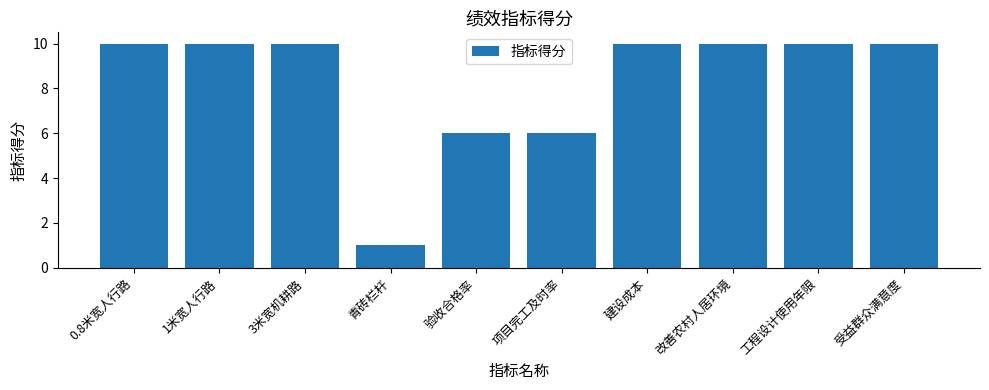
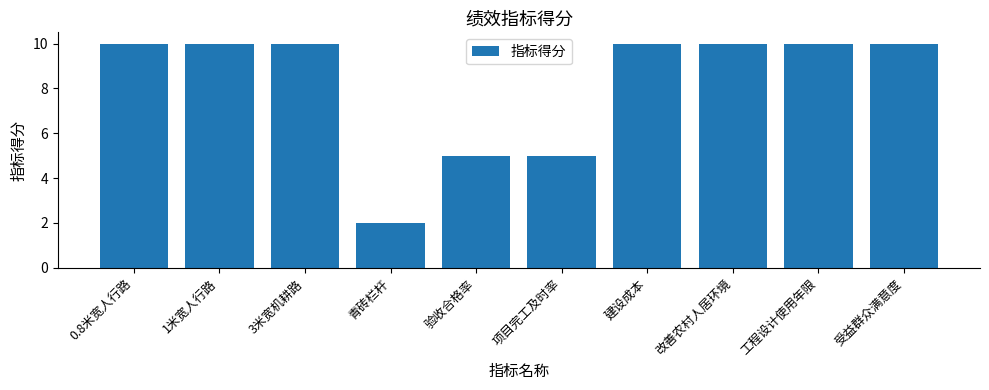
  {
    "0.8米宽人行路": 10,
    "1米宽人行路": 10,
    "3米宽机耕路": 10,
-   "青砖栏杆": 1,
-   "验收合格率": 6,
-   "项目完工及时率": 6,
+   "青砖栏杆": 2,
+   "验收合格率": 5,
+   "项目完工及时率": 5,
    "建设成本": 10,
    "改善农村人居环境": 10,
    "工程设计使用年限": 10,
    "受益群众满意度": 10
  }
